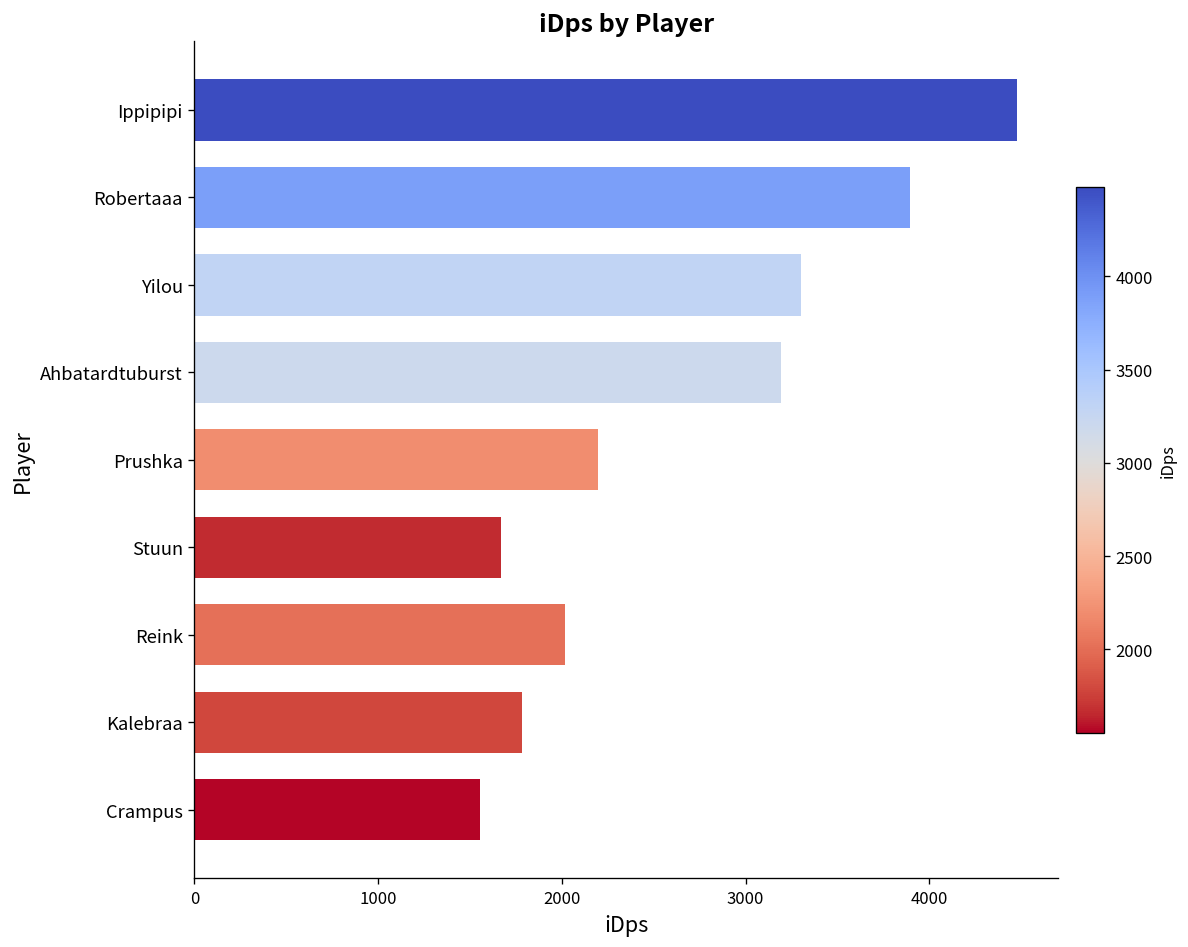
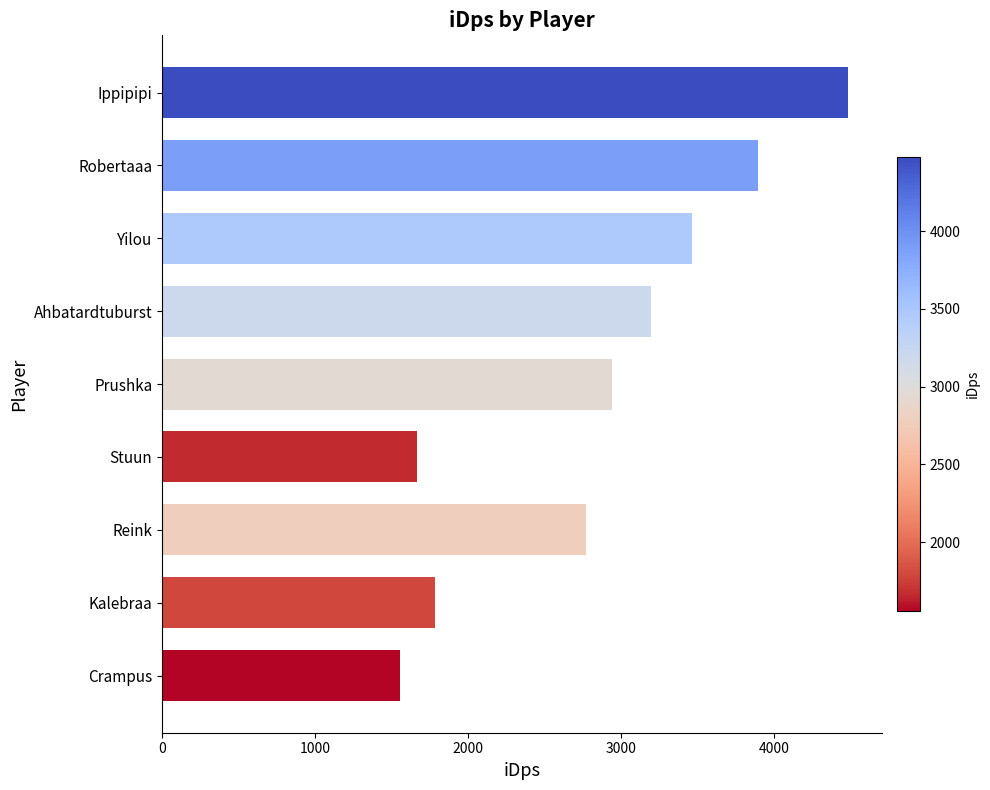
  {
    "Ippipipi": 4480,
    "Robertaaa": 3890,
-   "Yilou": 3300,
+   "Yilou": 3460,
    "Ahbatardtuburst": 3190,
-   "Prushka": 2200,
+   "Prushka": 2940,
    "Stuun": 1670,
-   "Reink": 2020,
+   "Reink": 2770,
    "Kalebraa": 1790,
    "Crampus": 1550
  }
